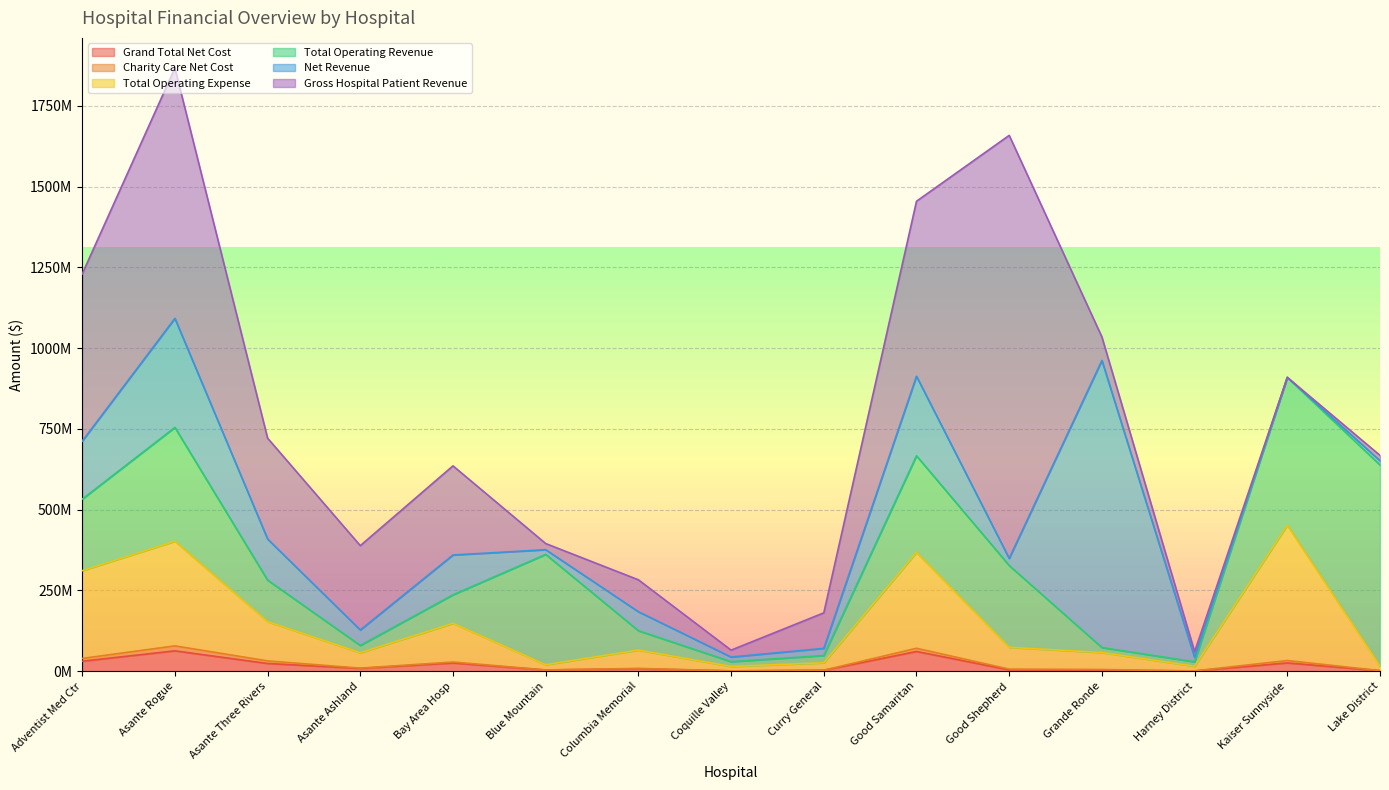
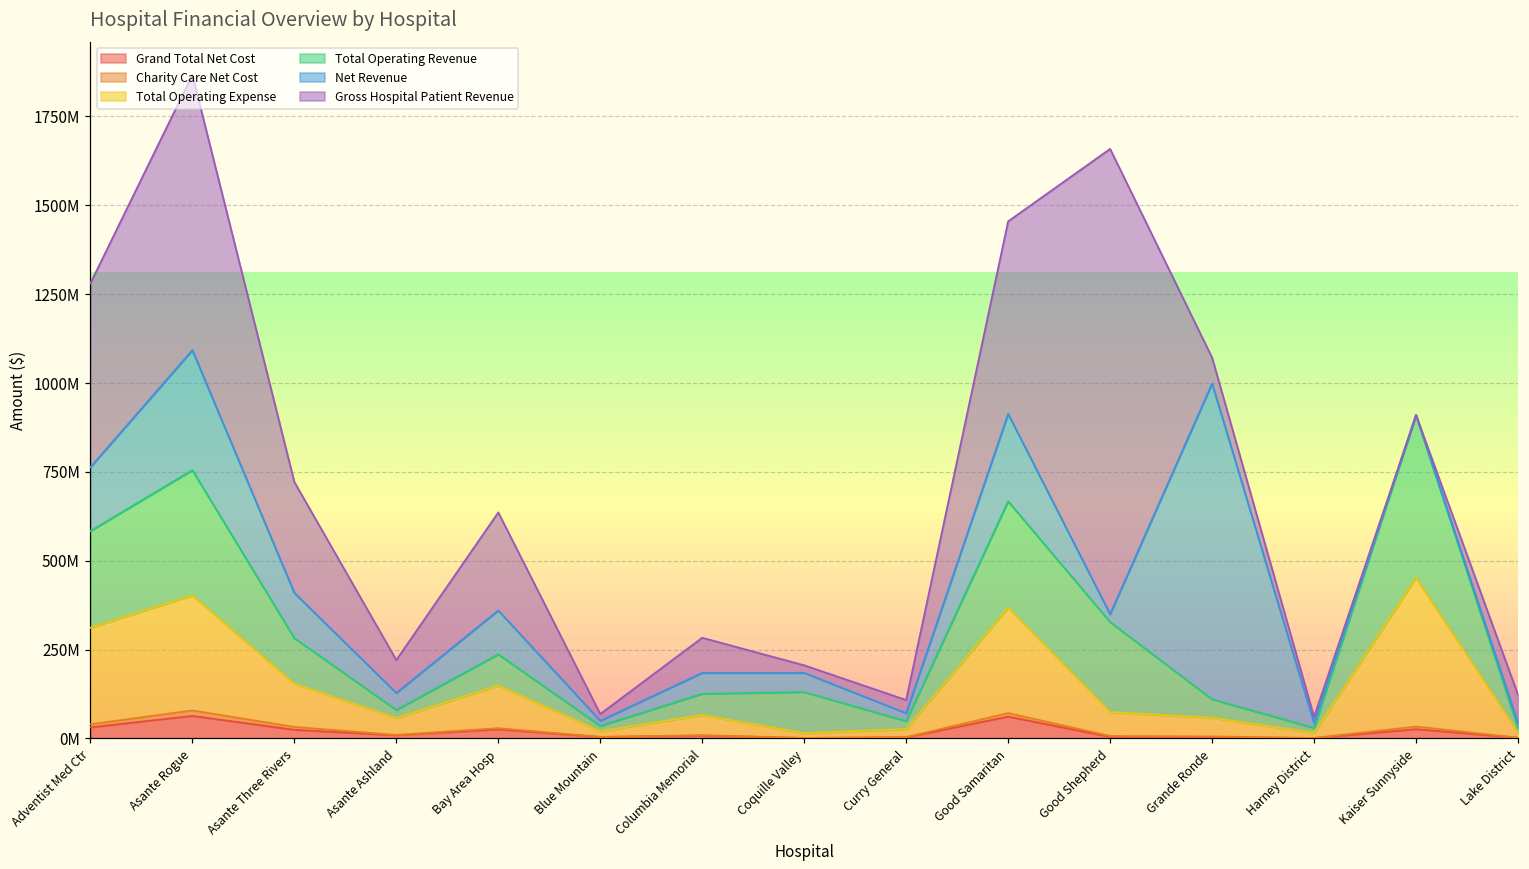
  {
    "Total Operating Revenue": {
-     "Adventist Med Ctr": 220000000,
+     "Adventist Med Ctr": 270000000,
      "Asante Rogue": 350000000,
      "Asante Three Rivers": 130000000,
      "Asante Ashland": 20000000,
      "Bay Area Hosp": 90000000,
-     "Blue Mountain": 340000000,
+     "Blue Mountain": 10000000,
      "Columbia Memorial": 60000000,
-     "Coquille Valley": 10000000,
+     "Coquille Valley": 120000000,
      "Curry General": 20000000,
      "Good Samaritan": 300000000,
      "Good Shepherd": 250000000,
-     "Grande Ronde": 20000000,
+     "Grande Ronde": 50000000,
      "Harney District": 10000000,
-     "Lake District": 620000000
+     "Lake District": 10000000
    },
    "Net Revenue": {
      "Adventist Med Ctr": 180000000,
      "Asante Rogue": 340000000,
      "Asante Three Rivers": 130000000,
      "Asante Ashland": 50000000,
      "Bay Area Hosp": 120000000,
      "Blue Mountain": 10000000,
      "Columbia Memorial": 60000000,
-     "Coquille Valley": 10000000,
+     "Coquille Valley": 50000000,
      "Curry General": 20000000,
      "Good Samaritan": 250000000,
      "Good Shepherd": 20000000,
      "Grande Ronde": 890000000,
      "Harney District": 10000000,
      "Lake District": 10000000
    },
    "Gross Hospital Patient Revenue": {
      "Adventist Med Ctr": 520000000,
      "Asante Three Rivers": 310000000,
-     "Asante Ashland": 260000000,
+     "Asante Ashland": 90000000,
      "Bay Area Hosp": 280000000,
      "Blue Mountain": 20000000,
      "Columbia Memorial": 100000000,
      "Coquille Valley": 20000000,
-     "Curry General": 110000000,
+     "Curry General": 40000000,
      "Good Samaritan": 540000000,
      "Good Shepherd": 1310000000,
      "Grande Ronde": 70000000,
      "Harney District": 20000000,
-     "Lake District": 20000000
+     "Lake District": 80000000
    }
  }
